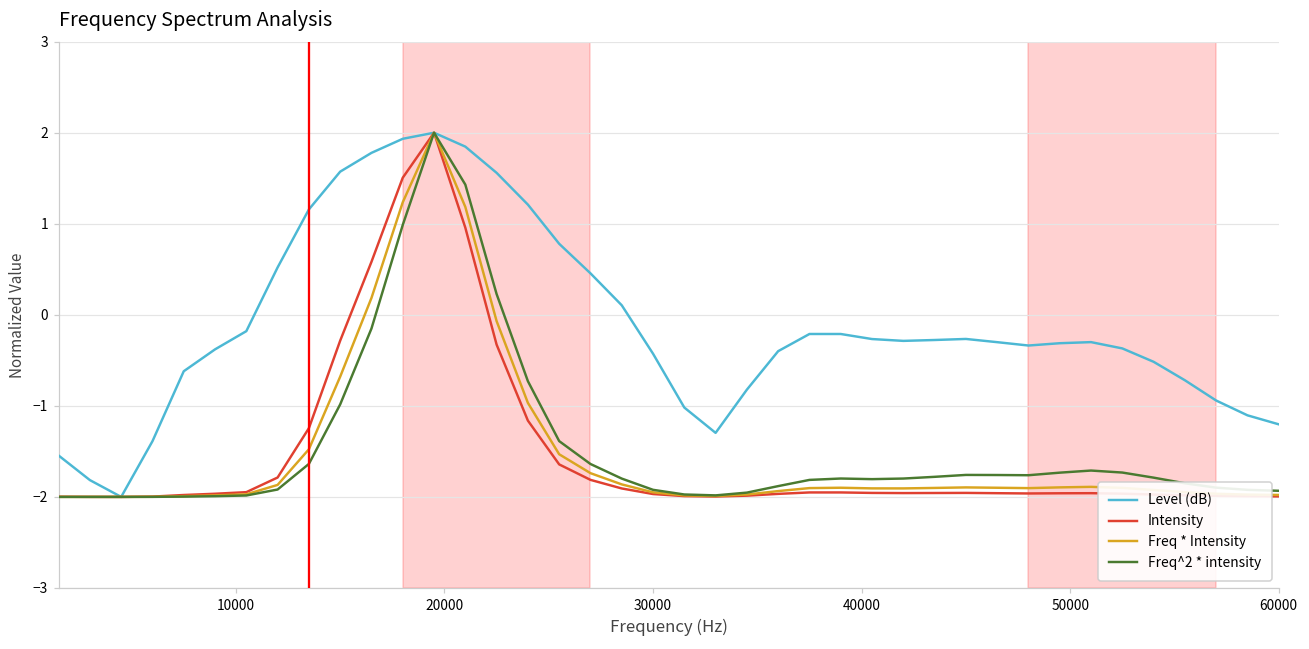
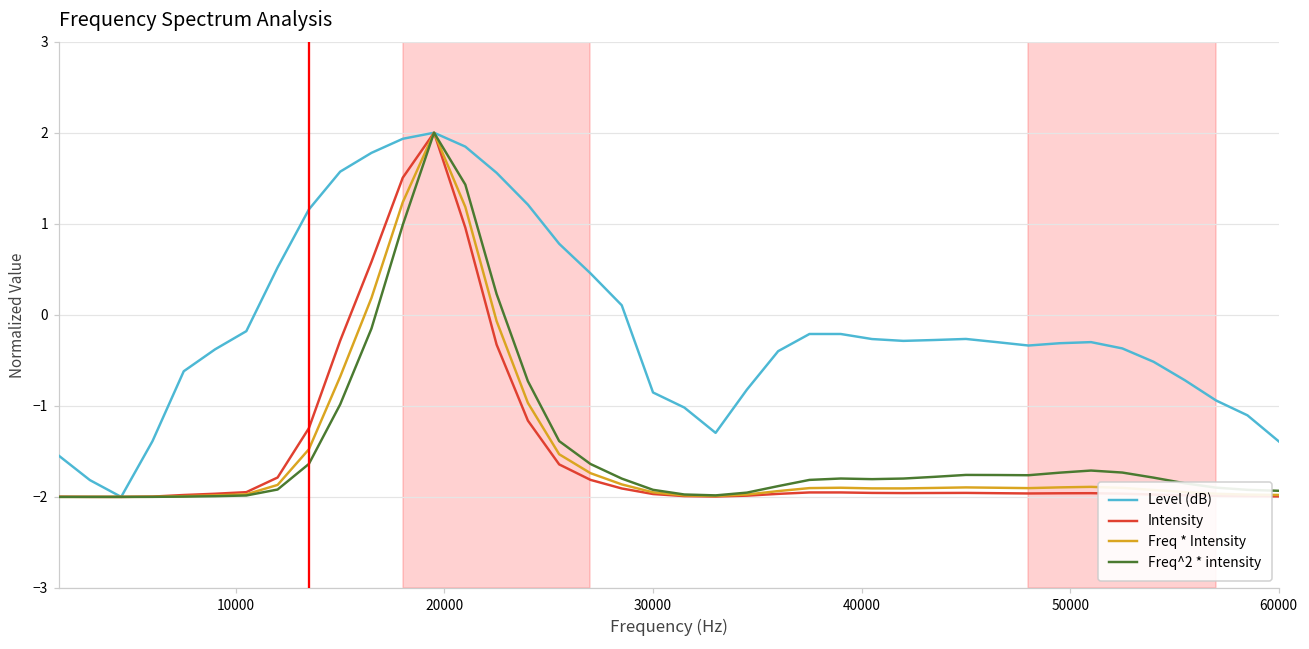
  {
    "Level (dB)": {
-     "30000": -0.4,
-     "60000": -1.2
+     "30000": -0.9,
+     "60000": -1.4
    },
    "Freq^2 * intensity": {
      "60000": -1.9
    }
  }
